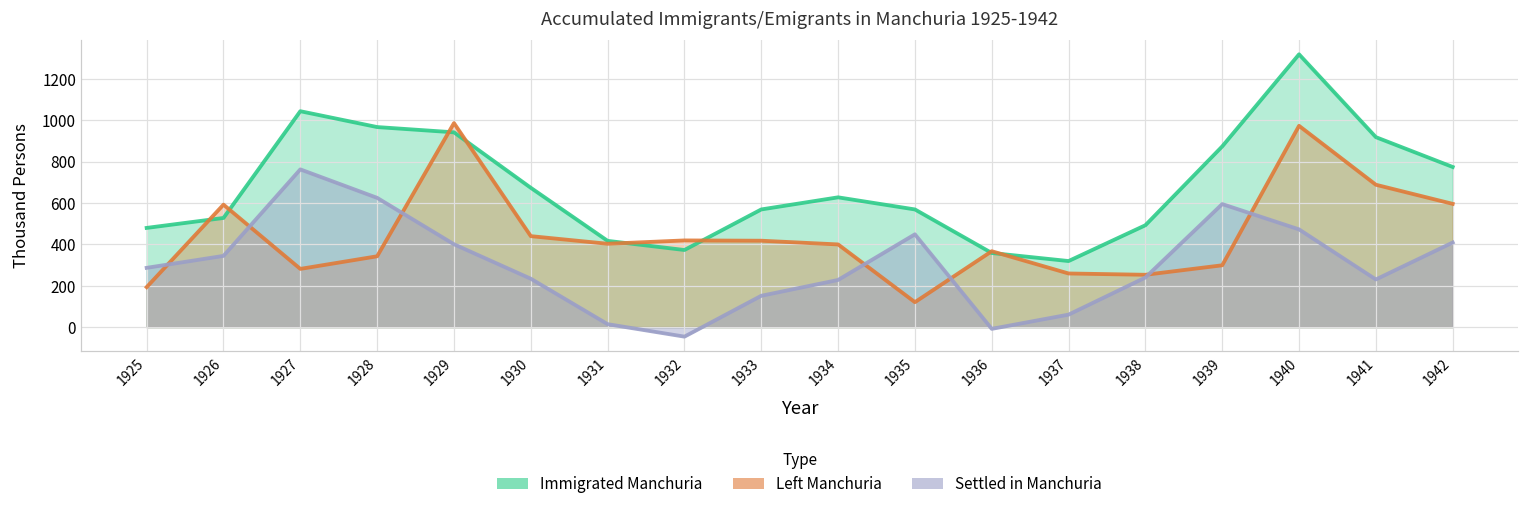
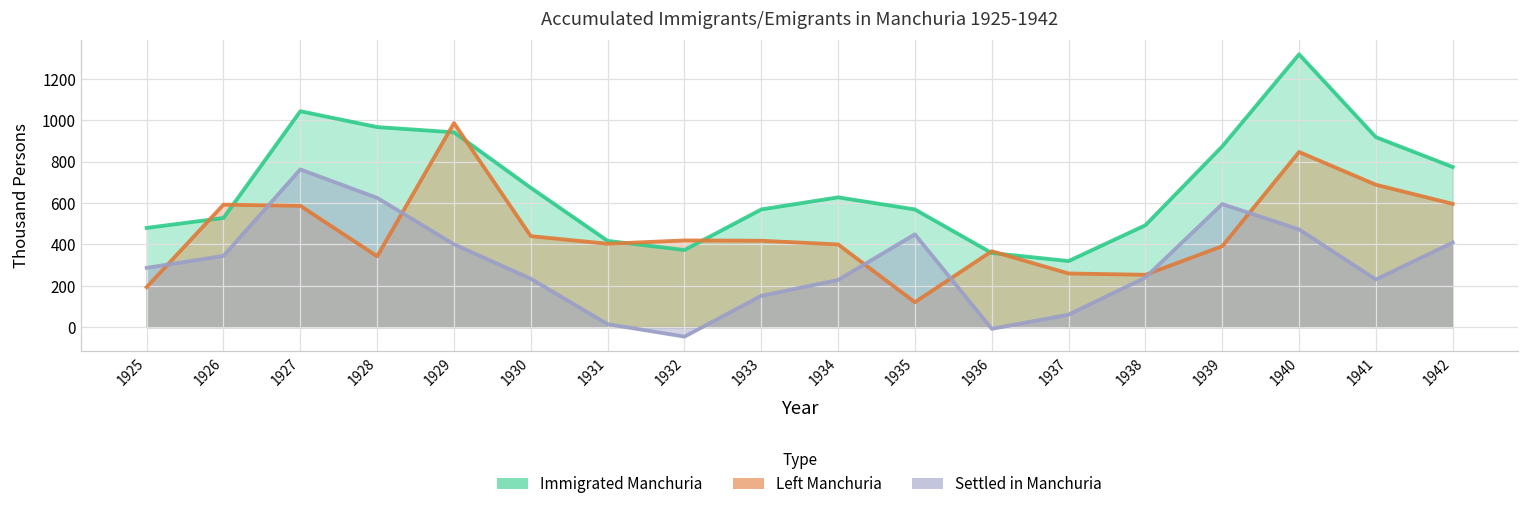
  {
    "Immigrated Manchuria": {
      "1925": 480,
      "1926": 530,
      "1927": 1040,
      "1928": 970,
      "1929": 940,
      "1930": 670,
      "1931": 420,
      "1932": 370,
      "1933": 570,
      "1934": 630,
      "1935": 570,
      "1937": 320,
      "1938": 490,
      "1939": 870,
      "1940": 1320,
      "1941": 920,
      "1942": 770
    },
    "Left Manchuria": {
      "1925": 190,
      "1926": 590,
-     "1927": 280,
+     "1927": 590,
      "1928": 340,
      "1929": 990,
      "1930": 440,
      "1931": 400,
      "1932": 420,
      "1933": 420,
      "1934": 400,
      "1935": 120,
      "1937": 260,
-     "1939": 300,
-     "1940": 970,
+     "1939": 390,
+     "1940": 850,
      "1941": 690,
      "1942": 600
    }
  }
